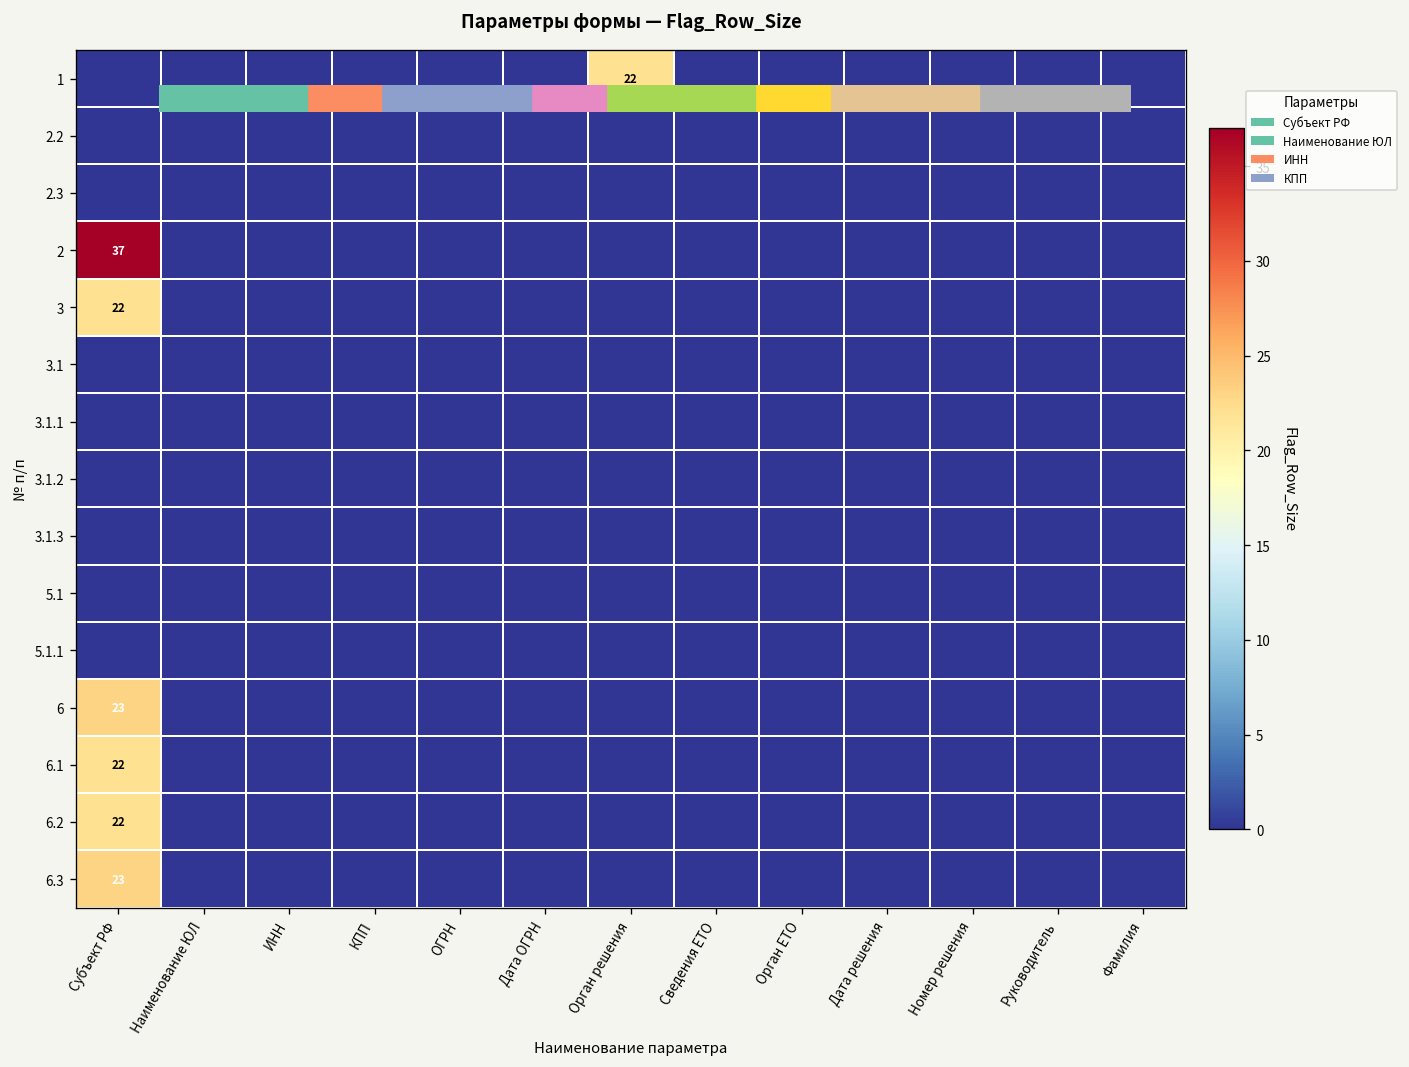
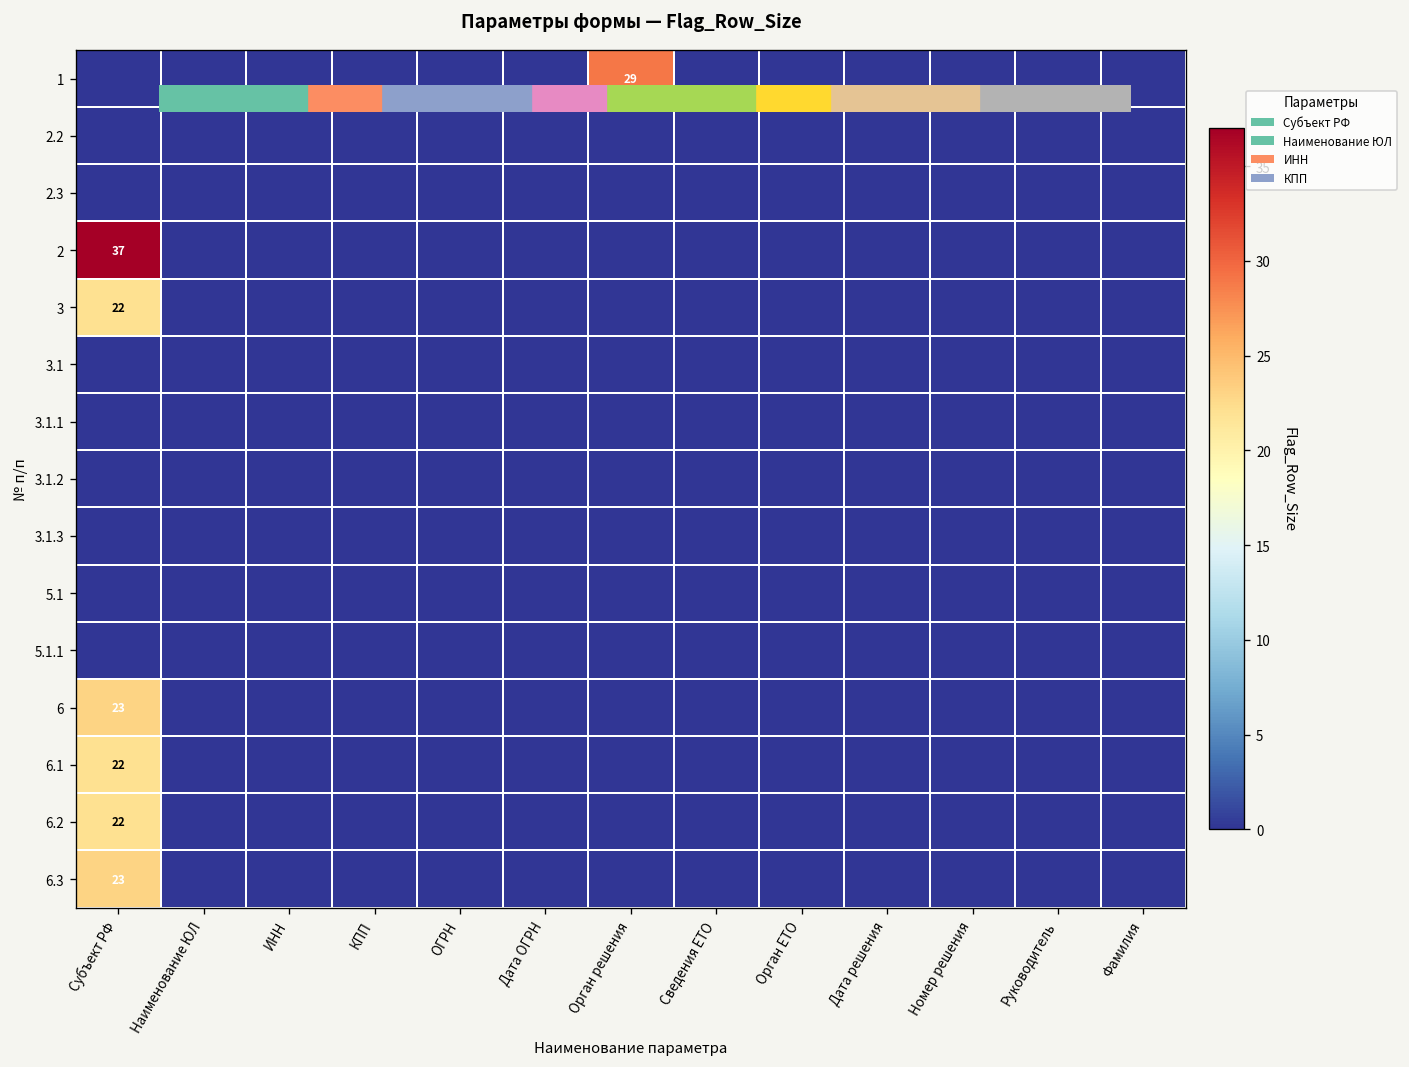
  {
    "1": {
-     "Орган решения": 22
+     "Орган решения": 29
    },
    "2": {
      "Субъект РФ": 37
    },
    "3": {
      "Субъект РФ": 22
    },
    "6": {
      "Субъект РФ": 23
    },
    "6.1": {
      "Субъект РФ": 22
    },
    "6.2": {
      "Субъект РФ": 22
    },
    "6.3": {
      "Субъект РФ": 23
    }
  }
